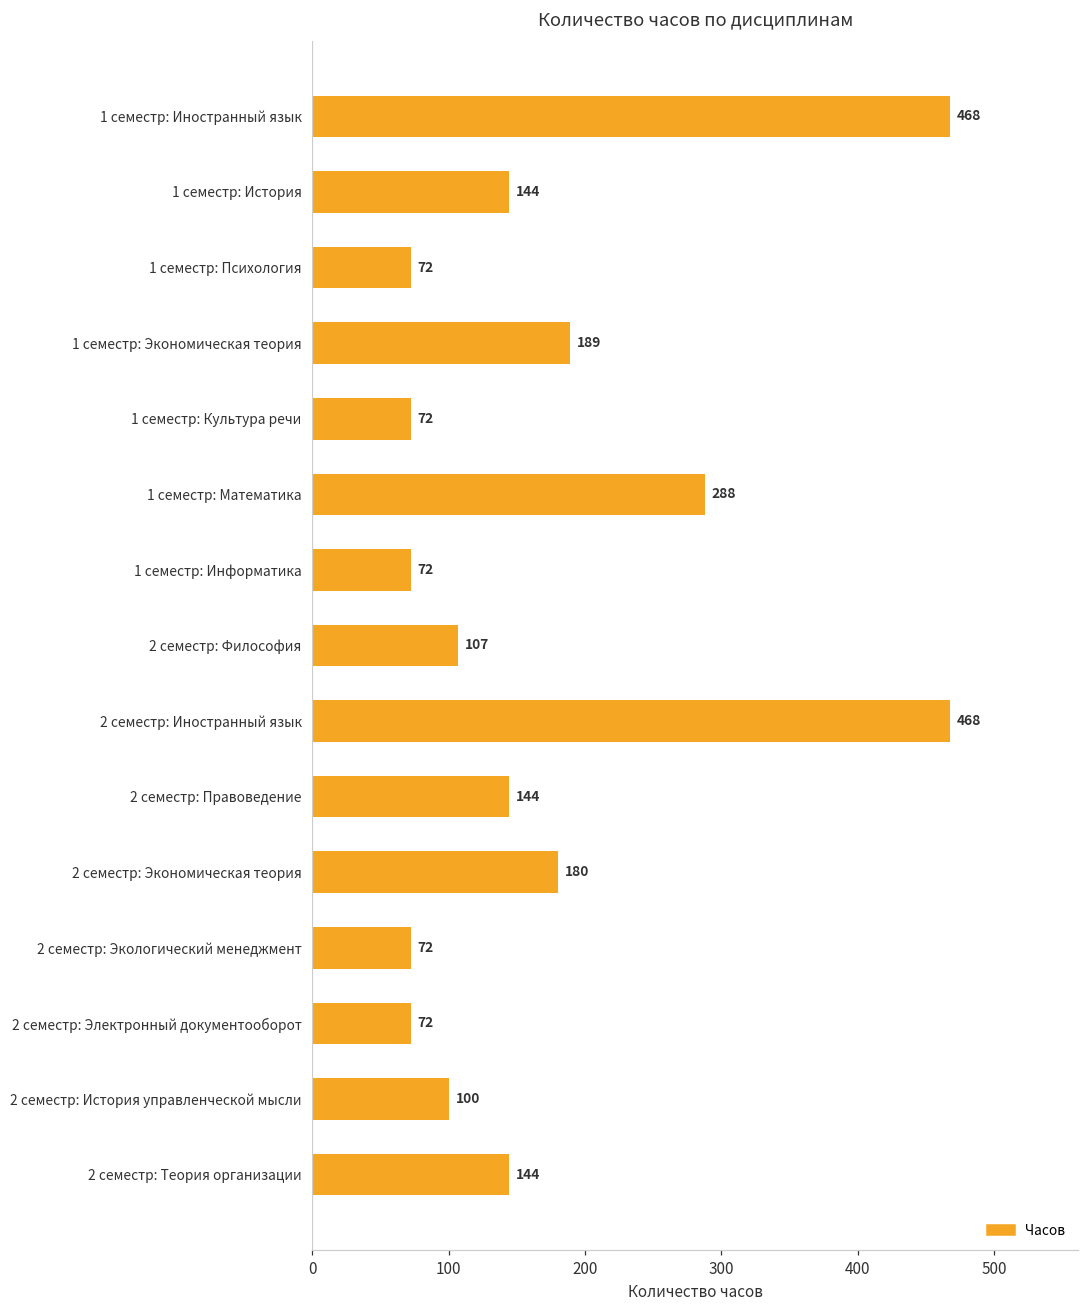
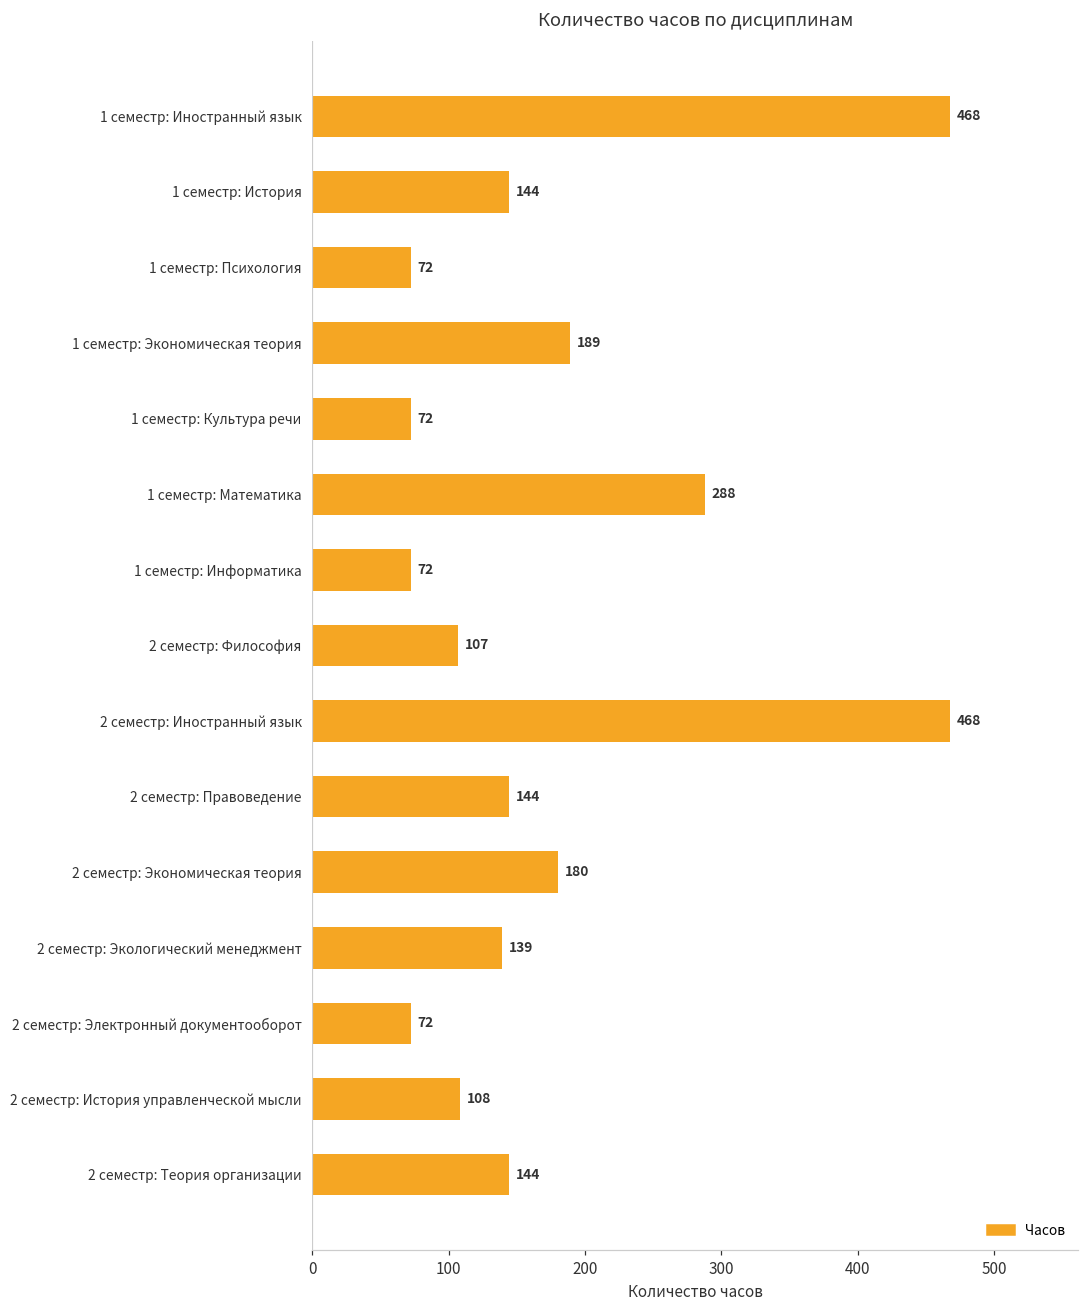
  {
    "1 семестр: Иностранный язык": 468,
    "1 семестр: История": 144,
    "1 семестр: Психология": 72,
    "1 семестр: Экономическая теория": 189,
    "1 семестр: Культура речи": 72,
    "1 семестр: Математика": 288,
    "1 семестр: Информатика": 72,
    "2 семестр: Философия": 107,
    "2 семестр: Иностранный язык": 468,
    "2 семестр: Правоведение": 144,
    "2 семестр: Экономическая теория": 180,
-   "2 семестр: Экологический менеджмент": 72,
+   "2 семестр: Экологический менеджмент": 139,
    "2 семестр: Электронный документооборот": 72,
-   "2 семестр: История управленческой мысли": 100,
+   "2 семестр: История управленческой мысли": 108,
    "2 семестр: Теория организации": 144
  }
